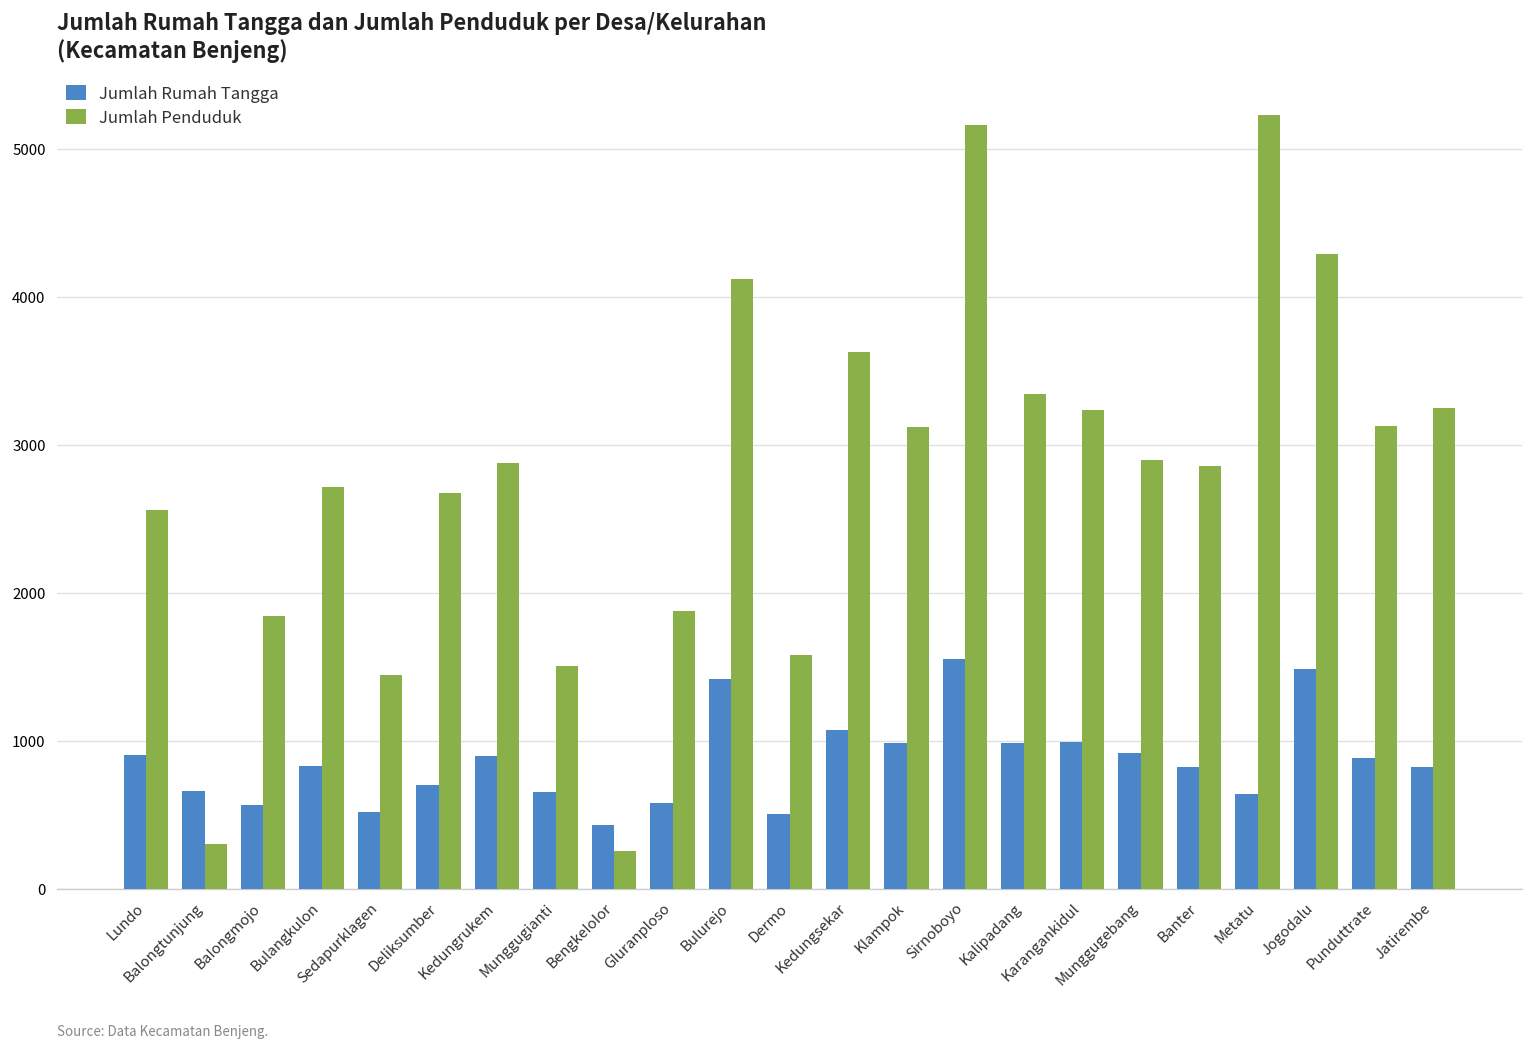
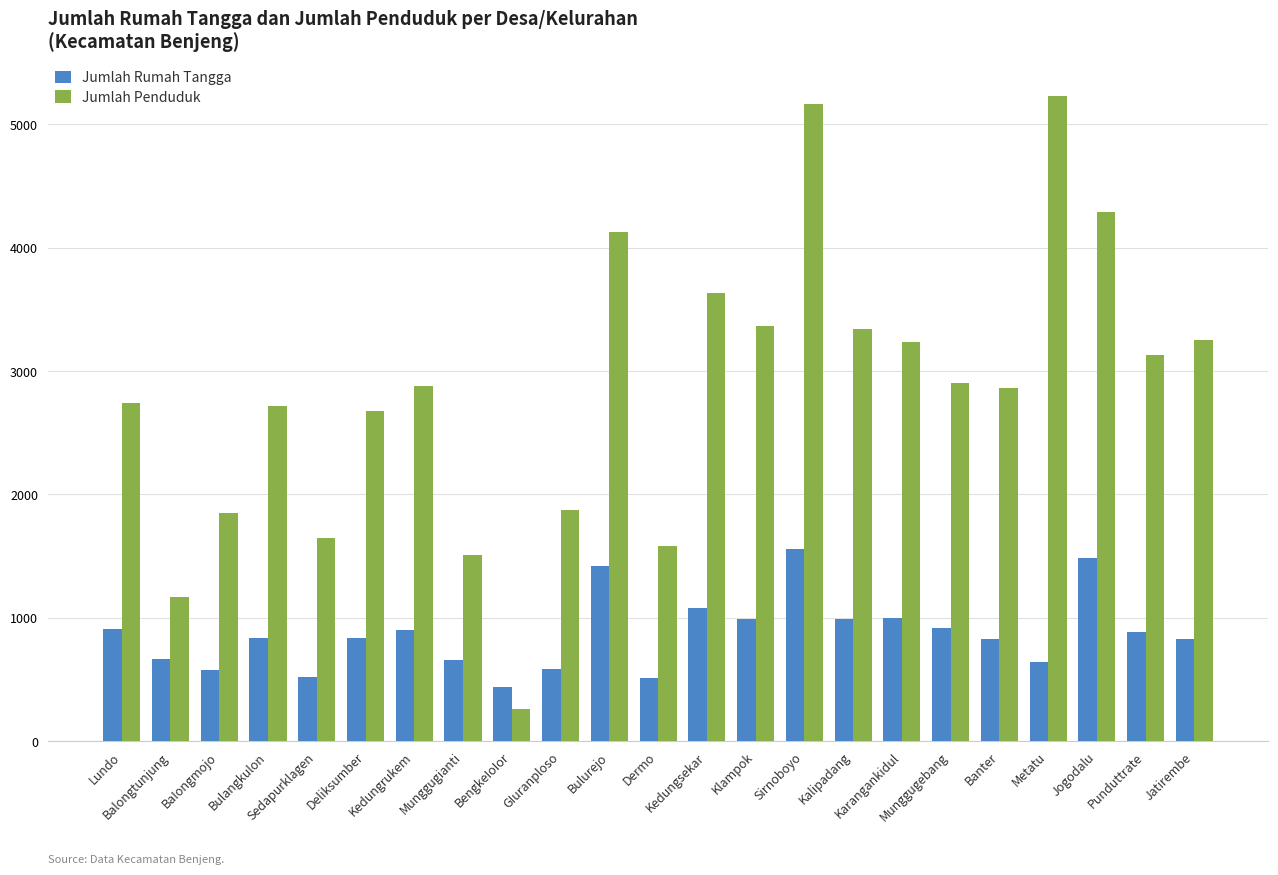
  {
    "Jumlah Rumah Tangga": {
      "Lundo": 910,
      "Balongtunjung": 670,
      "BaIongmojo": 570,
      "Bulangkulon": 840,
      "Sedapurklagen": 520,
-     "Deliksumber": 710,
+     "Deliksumber": 830,
      "Kedungrukem": 900,
      "Munggugianti": 660,
      "BengkeIoIor": 440,
      "GIuranploso": 580,
      "Bulurejo": 1420,
      "Dermo": 510,
      "Kedungsekar": 1080,
      "Klampok": 990,
      "Sirnoboyo": 1550,
      "Kalipadang": 990,
      "Karangankidul": 990,
      "Munggugebang": 920,
      "Banter": 830,
      "Metatu": 640,
      "Jogodalu": 1490,
      "Punduttrate": 890,
      "Jatirembe": 830
    },
    "Jumlah Penduduk": {
-     "Lundo": 2560,
-     "Balongtunjung": 310,
+     "Lundo": 2740,
+     "Balongtunjung": 1170,
      "BaIongmojo": 1850,
      "Bulangkulon": 2720,
-     "Sedapurklagen": 1450,
+     "Sedapurklagen": 1640,
      "Deliksumber": 2680,
      "Kedungrukem": 2880,
      "Munggugianti": 1510,
      "BengkeIoIor": 260,
      "GIuranploso": 1880,
      "Bulurejo": 4130,
      "Dermo": 1590,
      "Kedungsekar": 3630,
-     "Klampok": 3120,
+     "Klampok": 3370,
      "Sirnoboyo": 5160,
      "Kalipadang": 3340,
      "Karangankidul": 3240,
      "Munggugebang": 2900,
      "Banter": 2860,
      "Metatu": 5230,
      "Jogodalu": 4290,
      "Punduttrate": 3130,
      "Jatirembe": 3250
    }
  }
